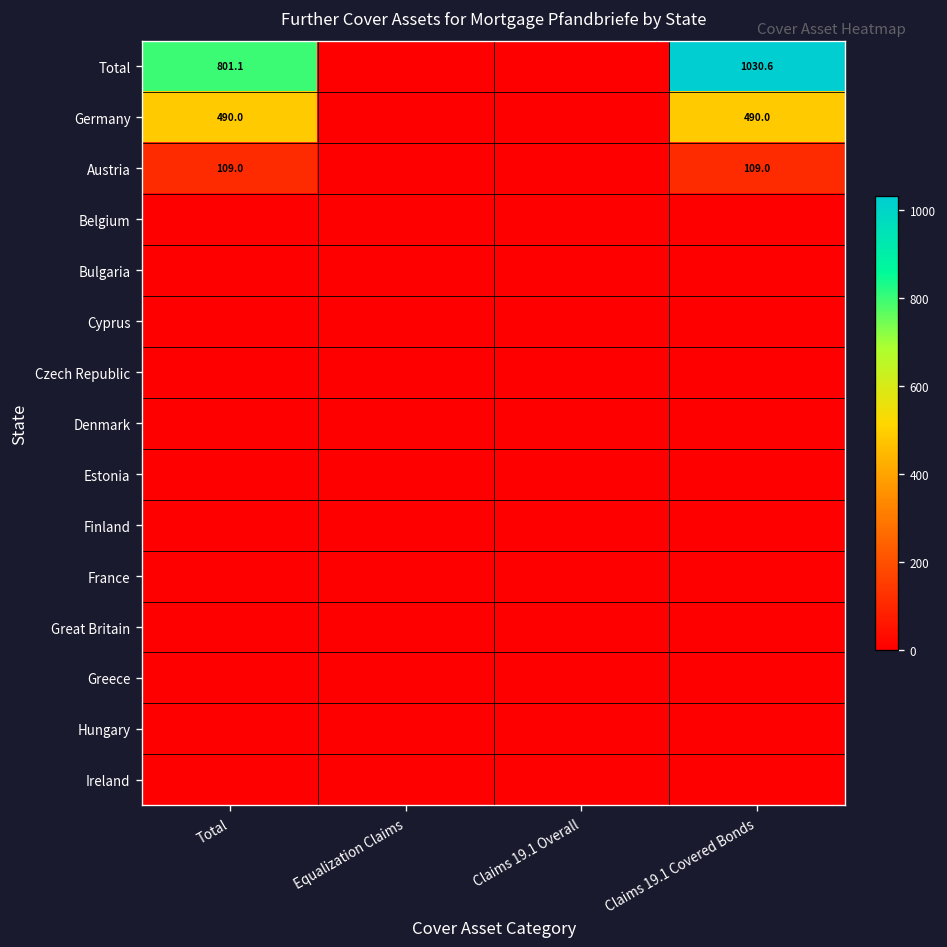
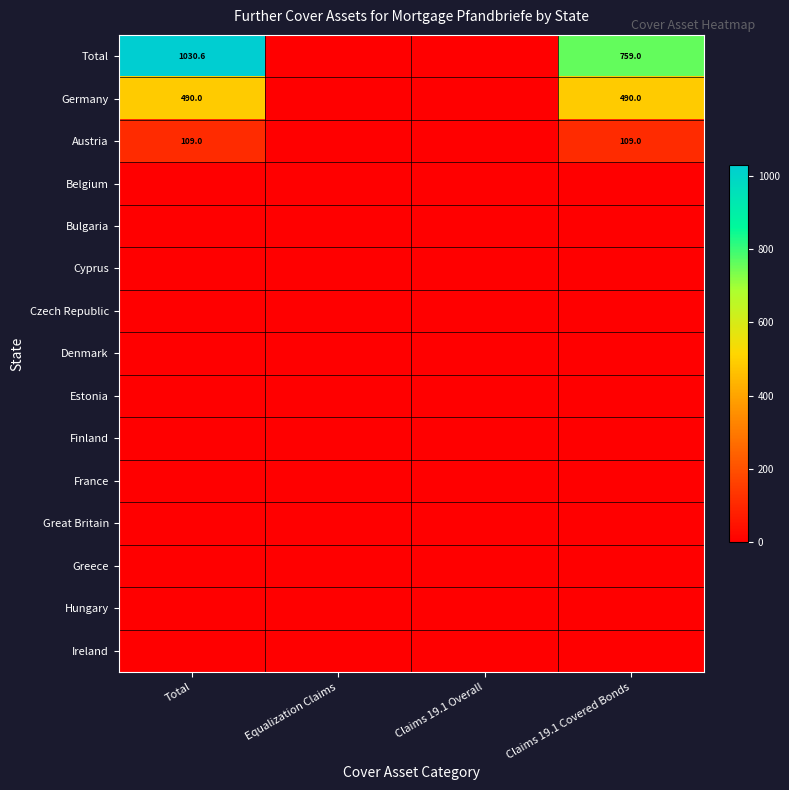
  {
    "Total": {
-     "Total": 801.1,
-     "Claims 19.1 Covered Bonds": 1030.6
+     "Total": 1030.6,
+     "Claims 19.1 Covered Bonds": 759.0
    },
    "Germany": {
      "Total": 490.0,
      "Claims 19.1 Covered Bonds": 490.0
    },
    "Austria": {
      "Total": 109.0,
      "Claims 19.1 Covered Bonds": 109.0
    }
  }
